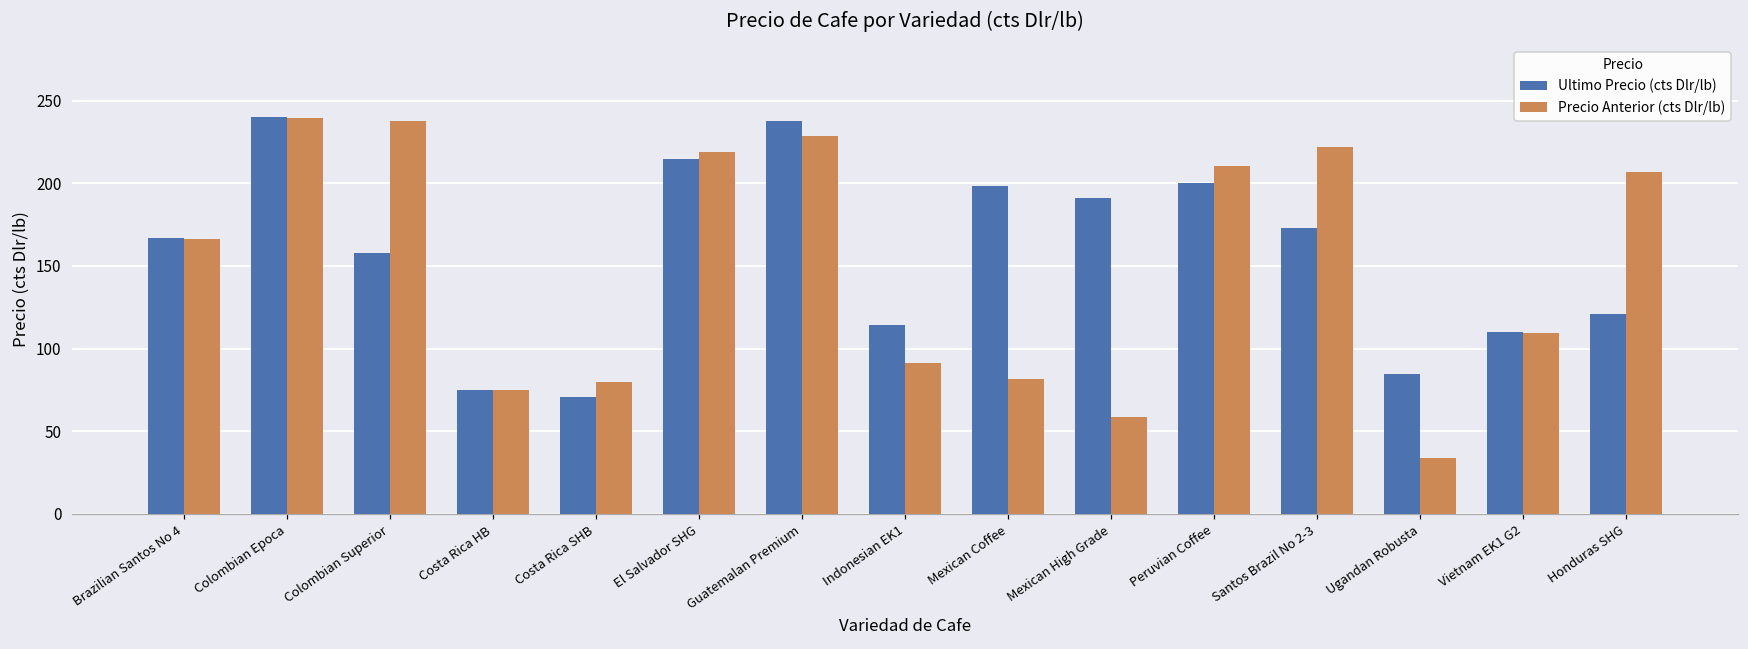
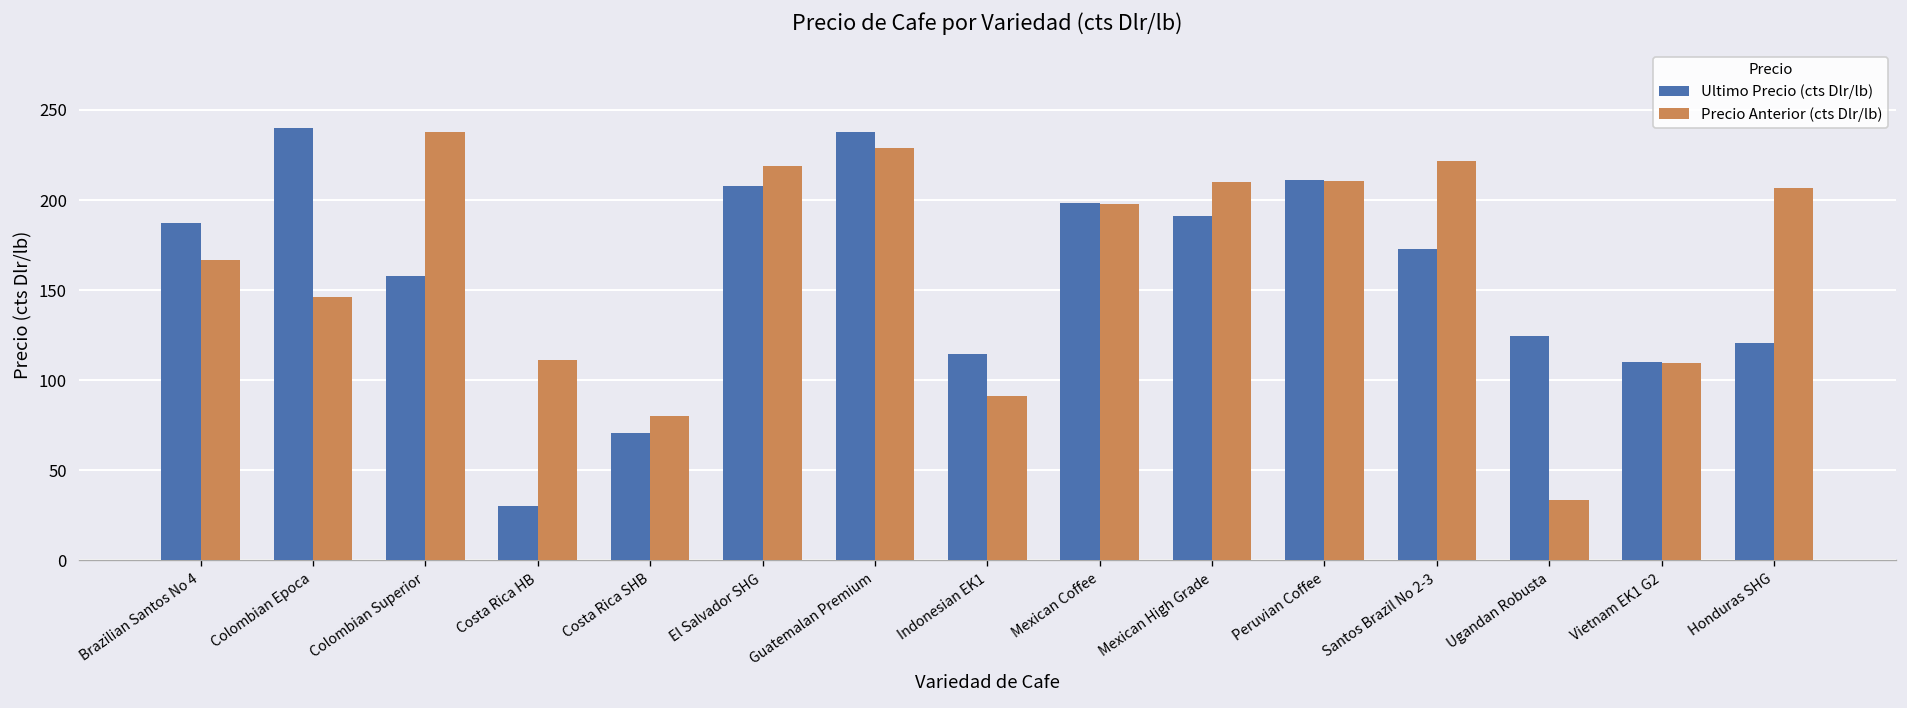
  {
    "Ultimo Precio (cts Dlr/lb)": {
-     "Brazilian Santos No 4": 167,
+     "Brazilian Santos No 4": 187,
      "Colombian Epoca": 240,
      "Colombian Superior": 158,
-     "Costa Rica HB": 75,
+     "Costa Rica HB": 30,
      "Costa Rica SHB": 71,
-     "El Salvador SHG": 215,
+     "El Salvador SHG": 208,
      "Guatemalan Premium": 238,
      "Indonesian EK1": 115,
      "Mexican Coffee": 198,
      "Mexican High Grade": 191,
-     "Peruvian Coffee": 200,
+     "Peruvian Coffee": 211,
      "Santos Brazil No 2-3": 173,
-     "Ugandan Robusta": 85,
+     "Ugandan Robusta": 125,
      "Vietnam EK1 G2": 110,
      "Honduras SHG": 121
    },
    "Precio Anterior (cts Dlr/lb)": {
      "Brazilian Santos No 4": 167,
-     "Colombian Epoca": 240,
+     "Colombian Epoca": 146,
      "Colombian Superior": 238,
-     "Costa Rica HB": 75,
+     "Costa Rica HB": 111,
      "Costa Rica SHB": 80,
      "El Salvador SHG": 219,
      "Guatemalan Premium": 229,
      "Indonesian EK1": 91,
-     "Mexican Coffee": 82,
-     "Mexican High Grade": 58,
+     "Mexican Coffee": 198,
+     "Mexican High Grade": 210,
      "Peruvian Coffee": 211,
      "Santos Brazil No 2-3": 222,
      "Ugandan Robusta": 34,
      "Vietnam EK1 G2": 110,
      "Honduras SHG": 207
    }
  }
